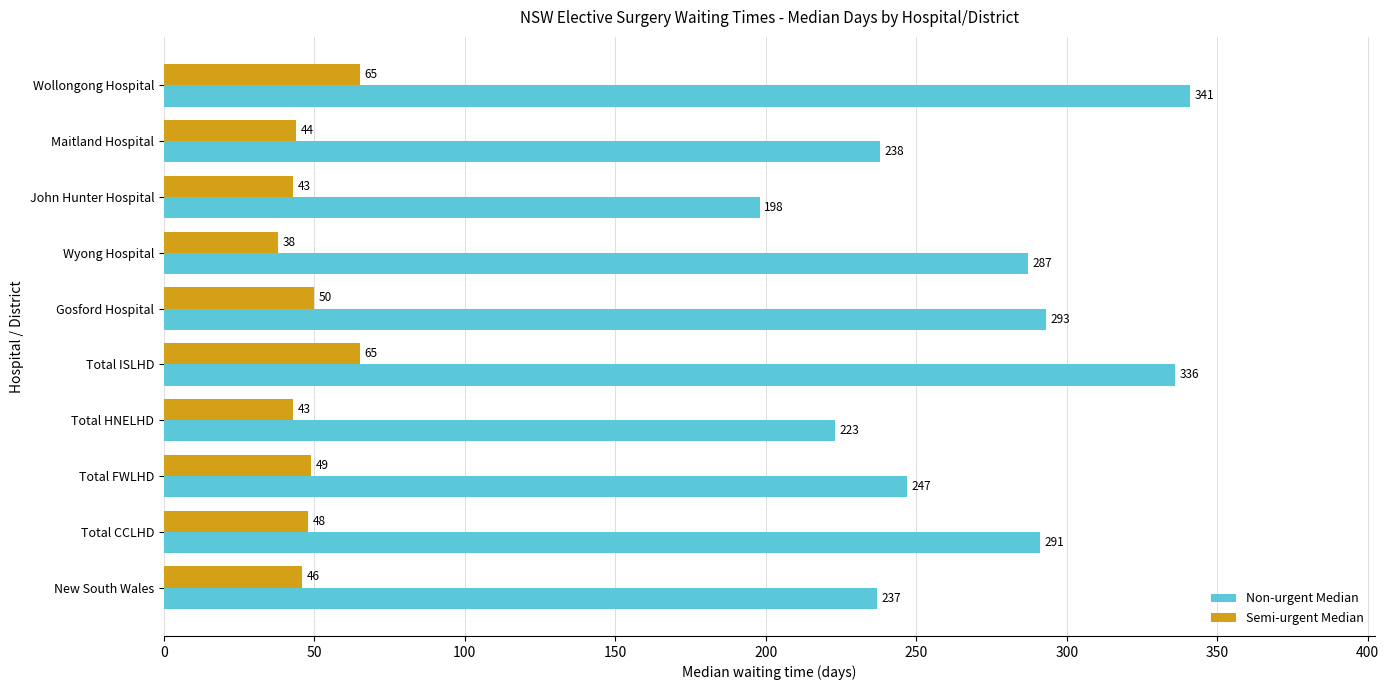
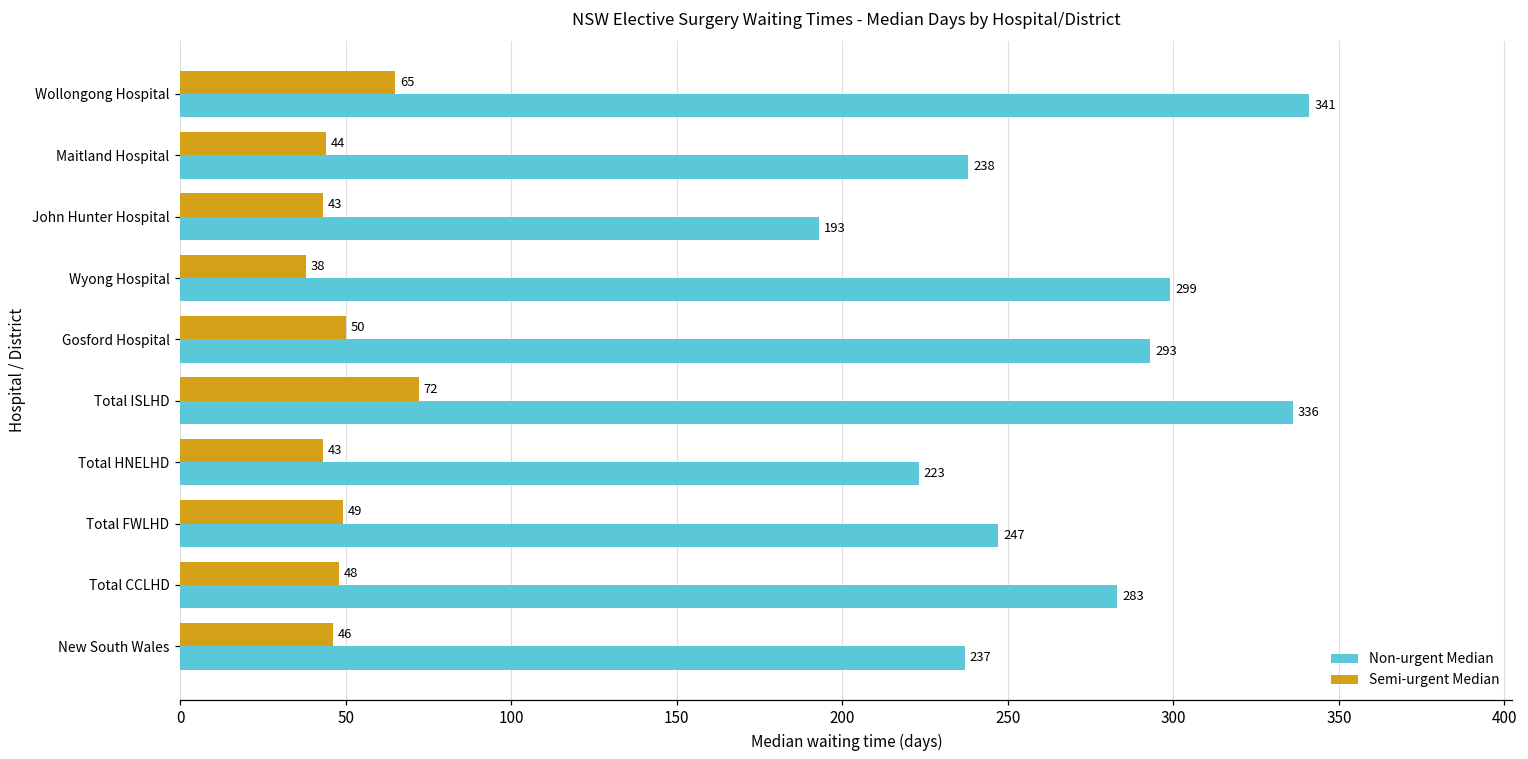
  {
    "Non-urgent Median": {
      "Wollongong Hospital": 341,
      "Maitland Hospital": 238,
-     "John Hunter Hospital": 198,
-     "Wyong Hospital": 287,
+     "John Hunter Hospital": 193,
+     "Wyong Hospital": 299,
      "Gosford Hospital": 293,
      "Total ISLHD": 336,
      "Total HNELHD": 223,
      "Total FWLHD": 247,
-     "Total CCLHD": 291,
+     "Total CCLHD": 283,
      "New South Wales": 237
    },
    "Semi-urgent Median": {
      "Wollongong Hospital": 65,
      "Maitland Hospital": 44,
      "John Hunter Hospital": 43,
      "Wyong Hospital": 38,
      "Gosford Hospital": 50,
-     "Total ISLHD": 65,
+     "Total ISLHD": 72,
      "Total HNELHD": 43,
      "Total FWLHD": 49,
      "Total CCLHD": 48,
      "New South Wales": 46
    }
  }
